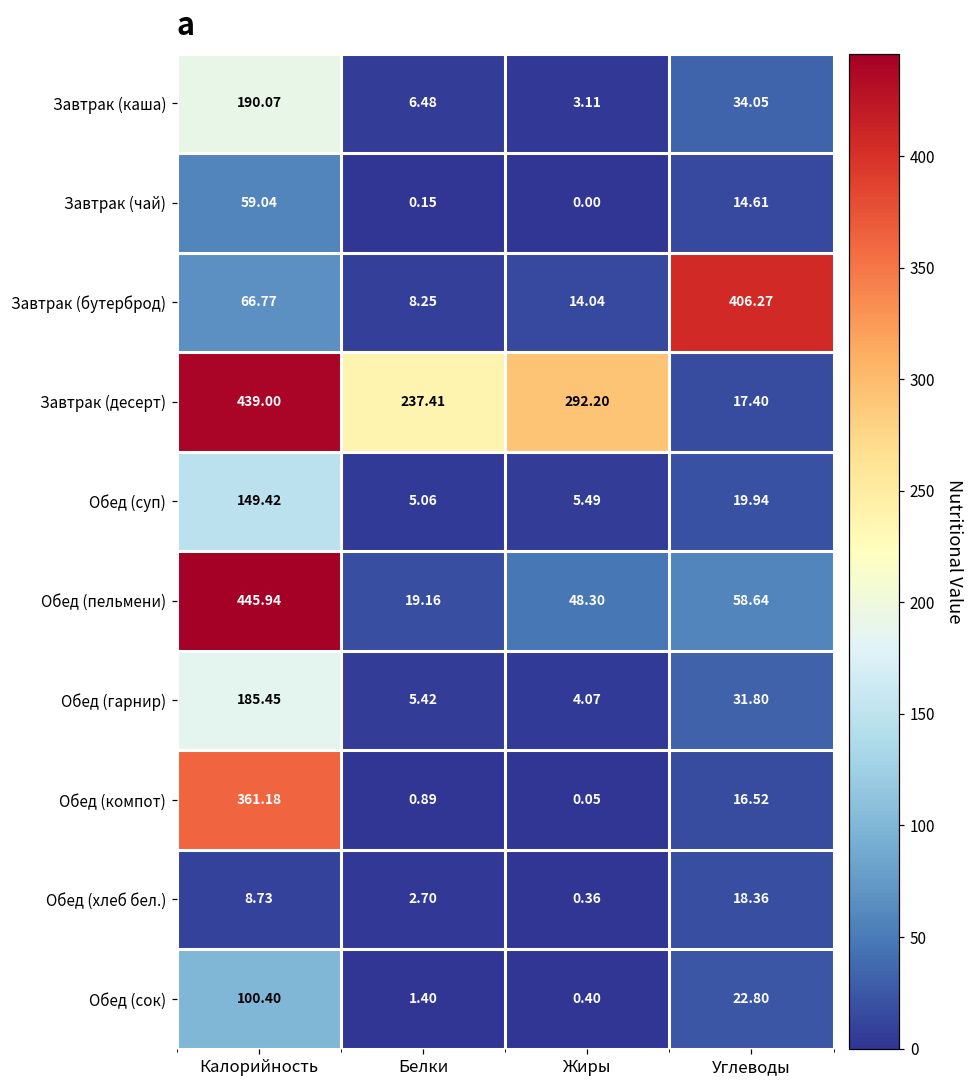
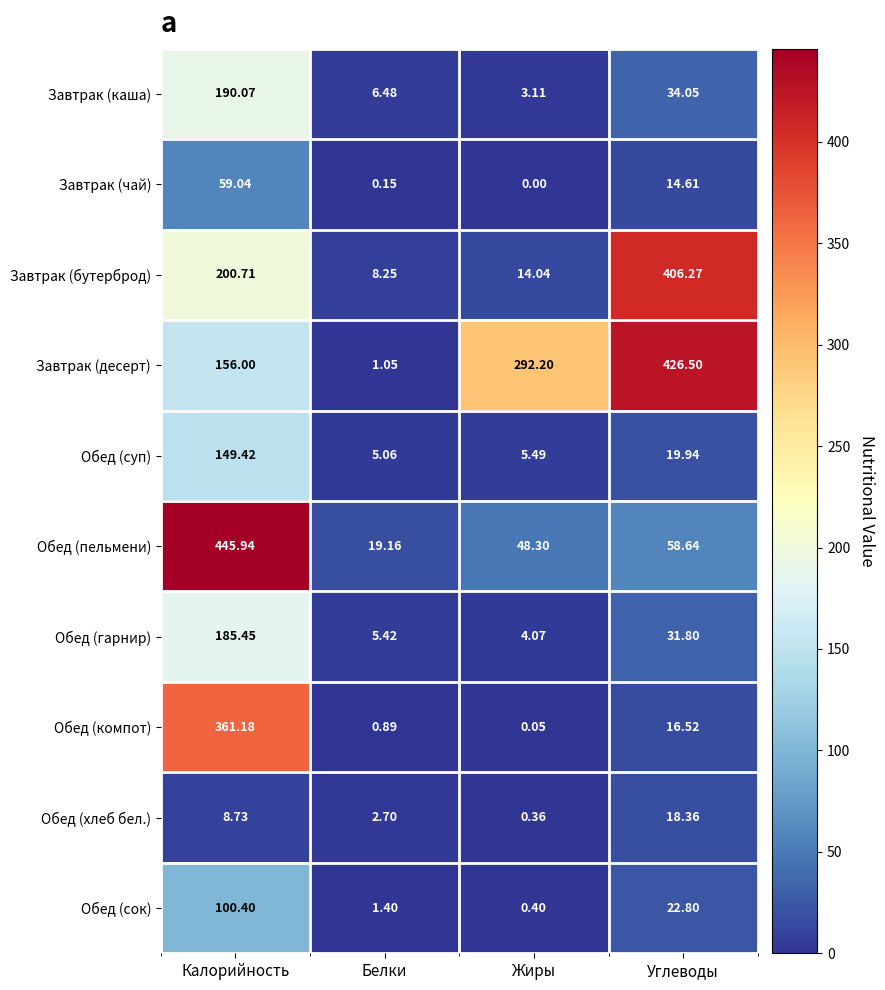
  {
    "Завтрак (каша)": {
      "Калорийность": 190.07,
      "Белки": 6.48,
      "Жиры": 3.11,
      "Углеводы": 34.05
    },
    "Завтрак (чай)": {
      "Калорийность": 59.04,
      "Белки": 0.15,
      "Жиры": 0.00,
      "Углеводы": 14.61
    },
    "Завтрак (бутерброд)": {
-     "Калорийность": 66.77,
+     "Калорийность": 200.71,
      "Белки": 8.25,
      "Жиры": 14.04,
      "Углеводы": 406.27
    },
    "Завтрак (десерт)": {
-     "Калорийность": 439.00,
-     "Белки": 237.41,
+     "Калорийность": 156.00,
+     "Белки": 1.05,
      "Жиры": 292.20,
-     "Углеводы": 17.40
+     "Углеводы": 426.50
    },
    "Обед (суп)": {
      "Калорийность": 149.42,
      "Белки": 5.06,
      "Жиры": 5.49,
      "Углеводы": 19.94
    },
    "Обед (пельмени)": {
      "Калорийность": 445.94,
      "Белки": 19.16,
      "Жиры": 48.30,
      "Углеводы": 58.64
    },
    "Обед (гарнир)": {
      "Калорийность": 185.45,
      "Белки": 5.42,
      "Жиры": 4.07,
      "Углеводы": 31.80
    },
    "Обед (компот)": {
      "Калорийность": 361.18,
      "Белки": 0.89,
      "Жиры": 0.05,
      "Углеводы": 16.52
    },
    "Обед (хлеб бел.)": {
      "Калорийность": 8.73,
      "Белки": 2.70,
      "Жиры": 0.36,
      "Углеводы": 18.36
    },
    "Обед (сок)": {
      "Калорийность": 100.40,
      "Белки": 1.40,
      "Жиры": 0.40,
      "Углеводы": 22.80
    }
  }
